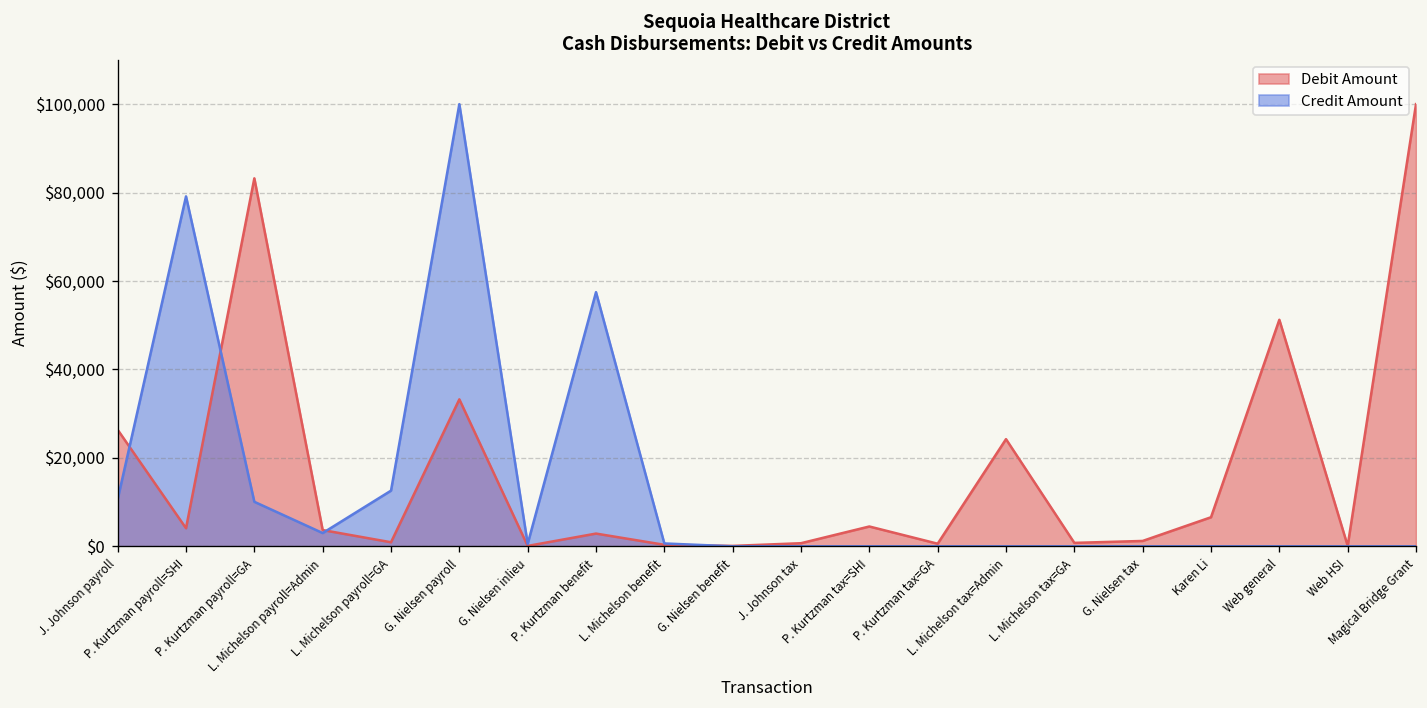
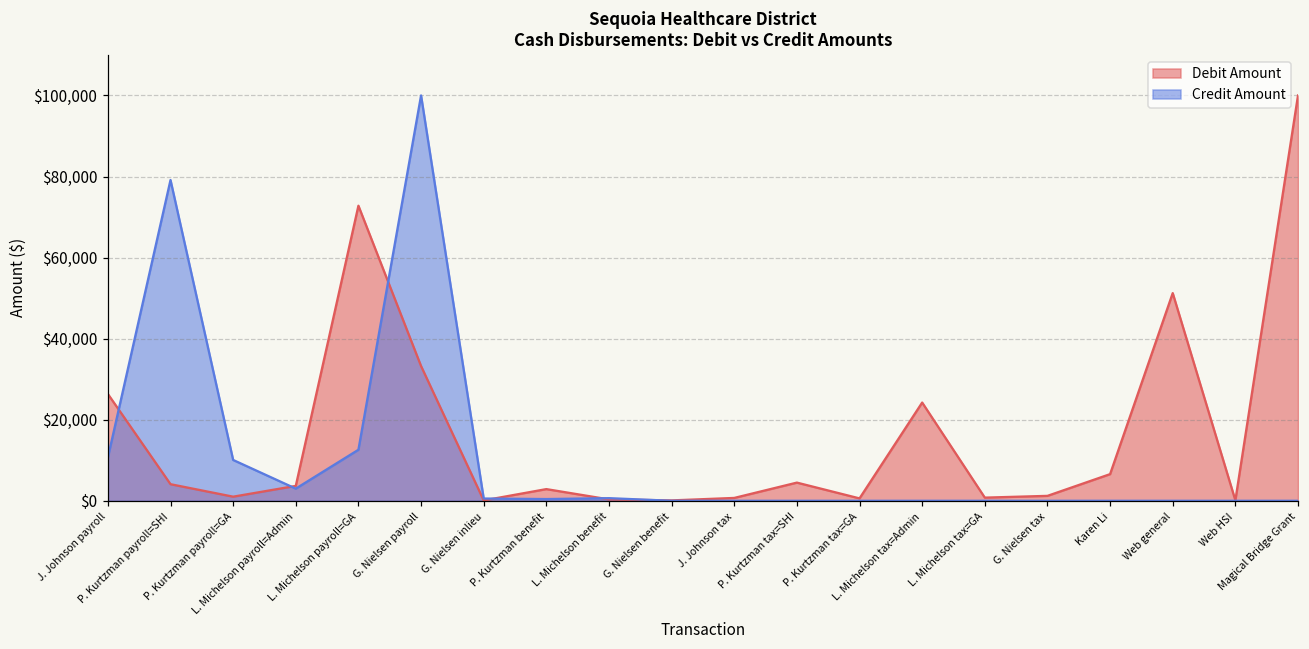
  {
    "Debit Amount": {
      "J. Johnson payroll": "$26,000",
      "P. Kurtzman payroll=SHI": "$4,000",
-     "P. Kurtzman payroll=GA": "$83,000",
-     "L. Michelson payroll=GA": "$1,000",
+     "P. Kurtzman payroll=GA": "$1,000",
+     "L. Michelson payroll=GA": "$73,000",
      "G. Nielsen payroll": "$33,000",
      "P. Kurtzman benefit": "$3,000",
      "J. Johnson tax": "$1,000",
      "P. Kurtzman tax=SHI": "$4,000",
      "L. Michelson tax=Admin": "$24,000",
      "L. Michelson tax=GA": "$1,000",
      "G. Nielsen tax": "$1,000",
      "Karen Li": "$7,000",
      "Web general": "$51,000",
      "Magical Bridge Grant": "$100,000"
    },
    "Credit Amount": {
      "J. Johnson payroll": "$11,000",
      "P. Kurtzman payroll=SHI": "$79,000",
      "P. Kurtzman payroll=GA": "$10,000",
      "L. Michelson payroll=GA": "$13,000",
      "G. Nielsen payroll": "$100,000",
-     "P. Kurtzman benefit": "$57,000",
+     "P. Kurtzman benefit": "$0",
      "J. Johnson tax": "$0",
      "P. Kurtzman tax=SHI": "$0",
      "L. Michelson tax=Admin": "$0",
      "L. Michelson tax=GA": "$0",
      "G. Nielsen tax": "$0",
      "Karen Li": "$0",
      "Web general": "$0",
      "Magical Bridge Grant": "$0"
    }
  }
